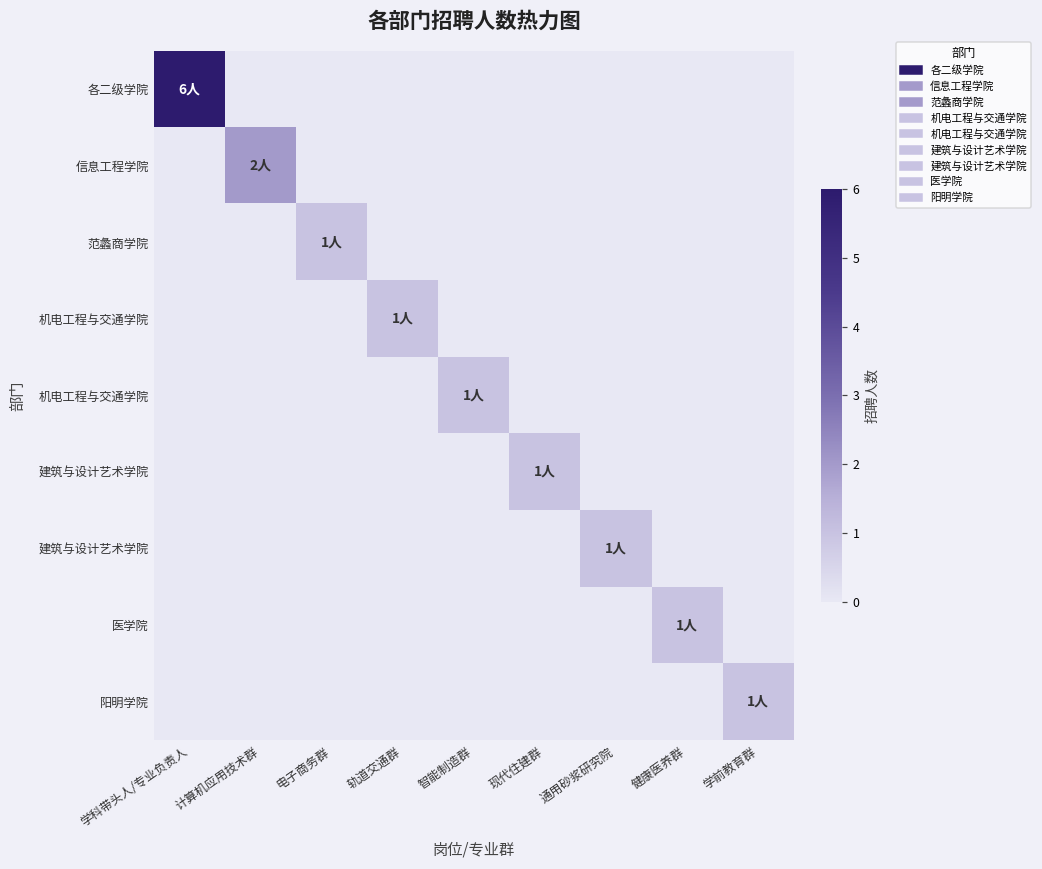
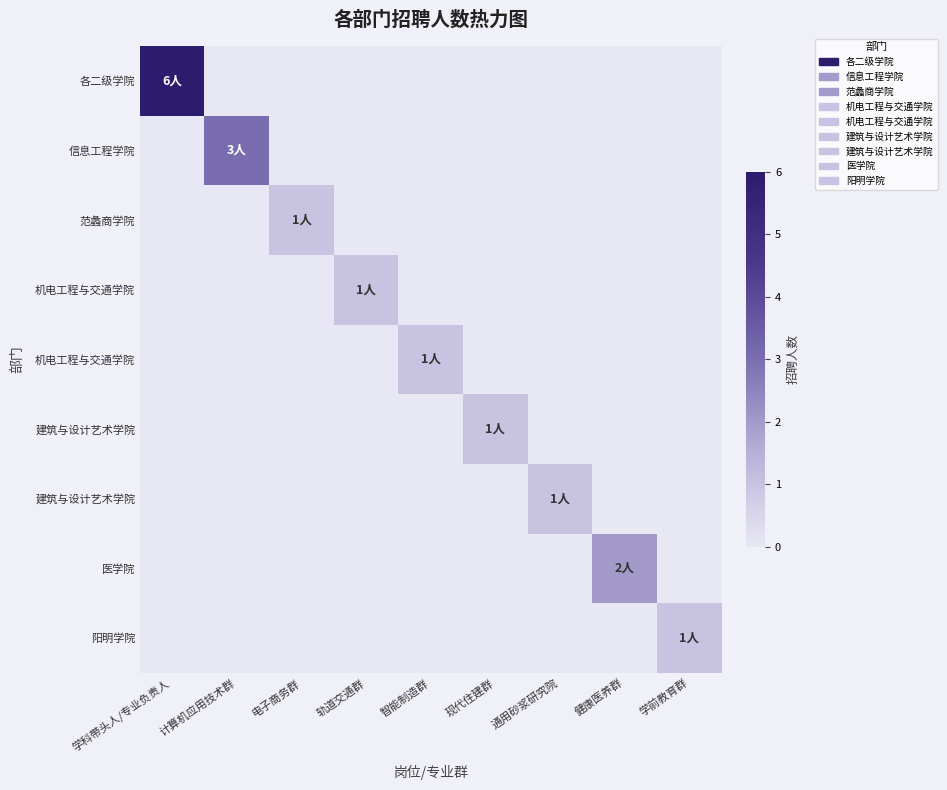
  {
    "各二级学院": {
      "学科带头人/专业负责人": "6人"
    },
    "信息工程学院": {
-     "计算机应用技术群": "2人"
+     "计算机应用技术群": "3人"
    },
    "范蠡商学院": {
      "电子商务群": "1人"
    },
    "医学院": {
-     "健康医养群": "1人"
+     "健康医养群": "2人"
    },
    "阳明学院": {
      "学前教育群": "1人"
    }
  }
